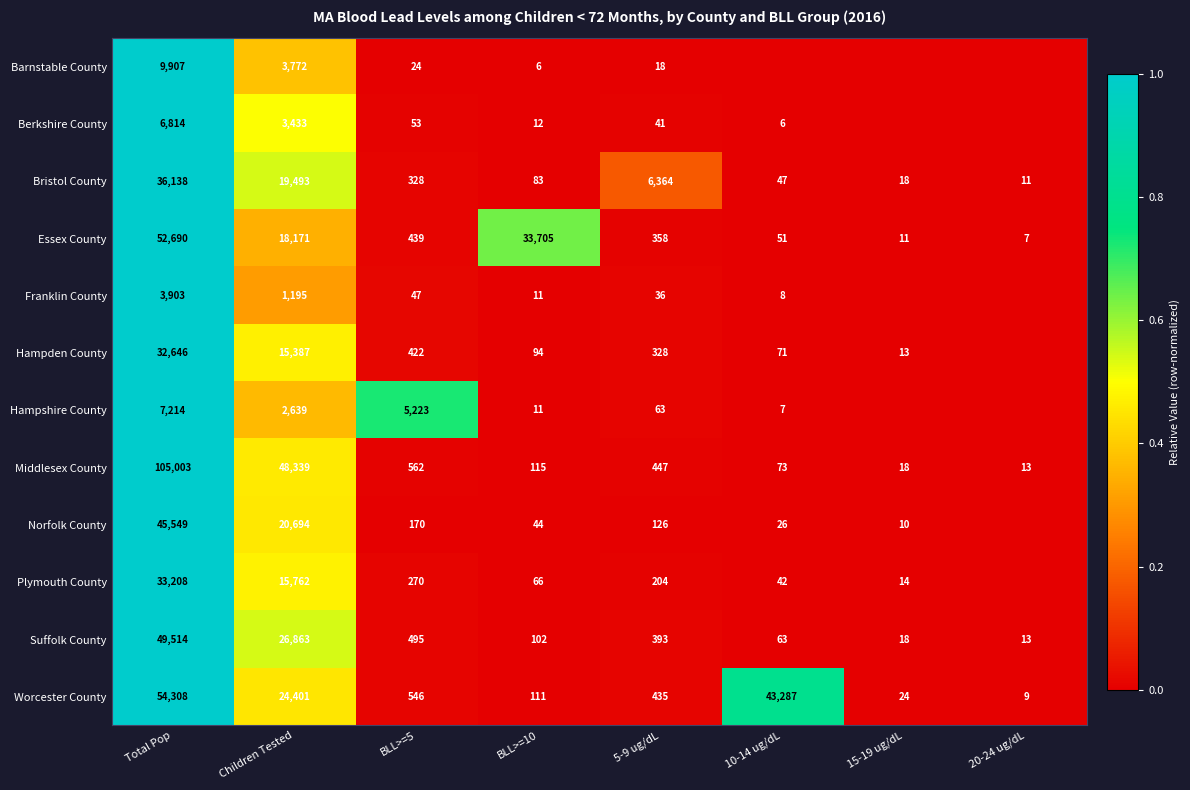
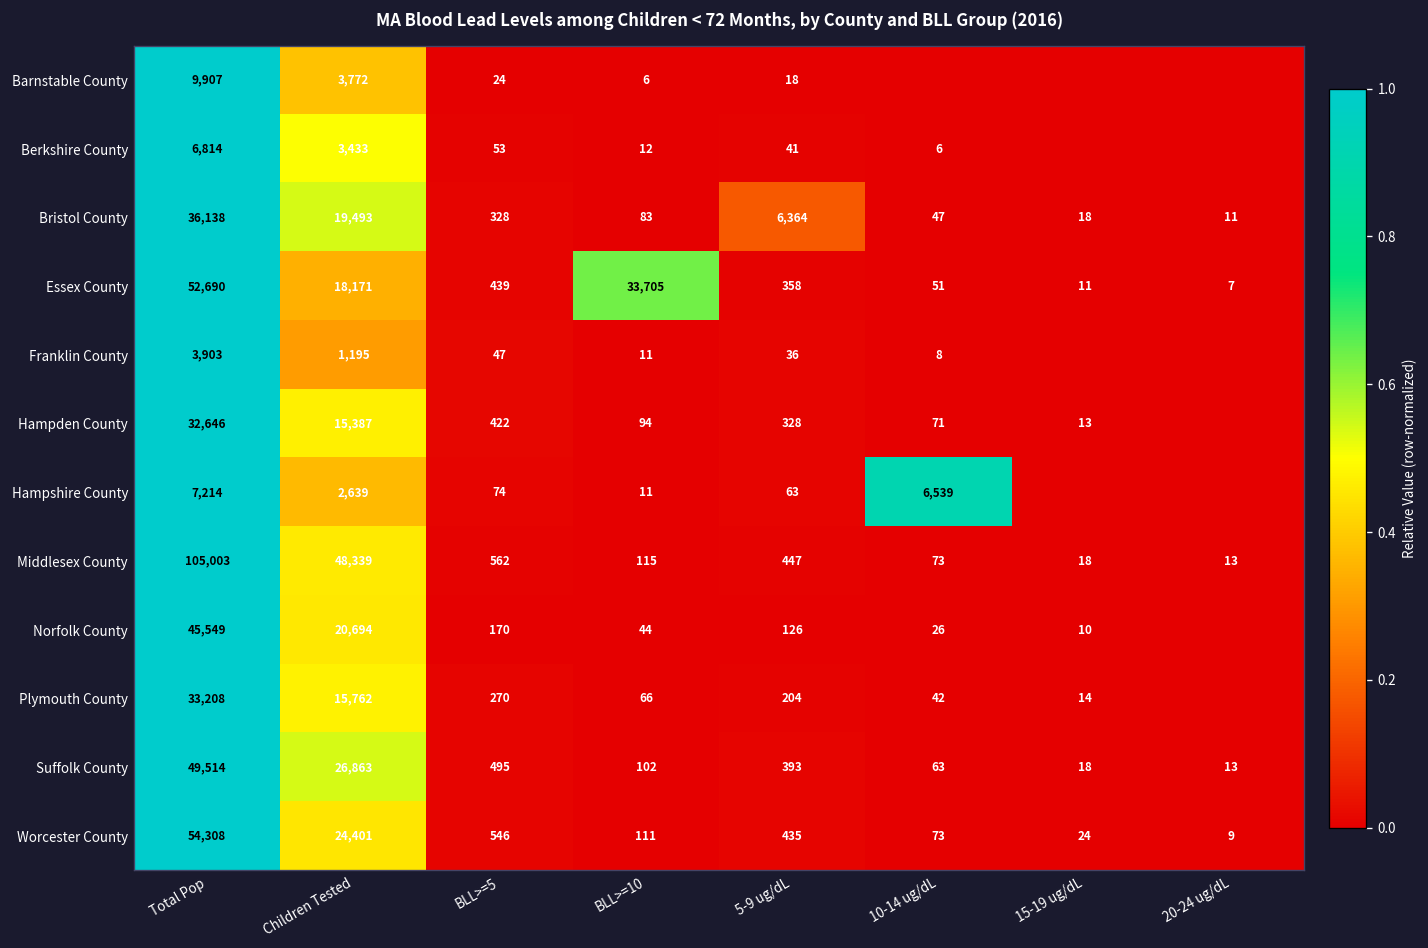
  {
    "Barnstable County": {
      "Total Pop": "9,907",
      "Children Tested": "3,772",
      "BLL>=5": "24",
      "BLL>=10": "6",
      "5-9 ug/dL": "18"
    },
    "Berkshire County": {
      "Total Pop": "6,814",
      "Children Tested": "3,433",
      "BLL>=5": "53",
      "BLL>=10": "12",
      "5-9 ug/dL": "41",
      "10-14 ug/dL": "6"
    },
    "Bristol County": {
      "Total Pop": "36,138",
      "Children Tested": "19,493",
      "BLL>=5": "328",
      "BLL>=10": "83",
      "5-9 ug/dL": "6,364",
      "10-14 ug/dL": "47",
      "15-19 ug/dL": "18",
      "20-24 ug/dL": "11"
    },
    "Essex County": {
      "Total Pop": "52,690",
      "Children Tested": "18,171",
      "BLL>=5": "439",
      "BLL>=10": "33,705",
      "5-9 ug/dL": "358",
      "10-14 ug/dL": "51",
      "15-19 ug/dL": "11",
      "20-24 ug/dL": "7"
    },
    "Franklin County": {
      "Total Pop": "3,903",
      "Children Tested": "1,195",
      "BLL>=5": "47",
      "BLL>=10": "11",
      "5-9 ug/dL": "36",
      "10-14 ug/dL": "8"
    },
    "Hampden County": {
      "Total Pop": "32,646",
      "Children Tested": "15,387",
      "BLL>=5": "422",
      "BLL>=10": "94",
      "5-9 ug/dL": "328",
      "10-14 ug/dL": "71",
      "15-19 ug/dL": "13"
    },
    "Hampshire County": {
      "Total Pop": "7,214",
      "Children Tested": "2,639",
-     "BLL>=5": "5,223",
+     "BLL>=5": "74",
      "BLL>=10": "11",
      "5-9 ug/dL": "63",
-     "10-14 ug/dL": "7"
+     "10-14 ug/dL": "6,539"
    },
    "Middlesex County": {
      "Total Pop": "105,003",
      "Children Tested": "48,339",
      "BLL>=5": "562",
      "BLL>=10": "115",
      "5-9 ug/dL": "447",
      "10-14 ug/dL": "73",
      "15-19 ug/dL": "18",
      "20-24 ug/dL": "13"
    },
    "Norfolk County": {
      "Total Pop": "45,549",
      "Children Tested": "20,694",
      "BLL>=5": "170",
      "BLL>=10": "44",
      "5-9 ug/dL": "126",
      "10-14 ug/dL": "26",
      "15-19 ug/dL": "10"
    },
    "Plymouth County": {
      "Total Pop": "33,208",
      "Children Tested": "15,762",
      "BLL>=5": "270",
      "BLL>=10": "66",
      "5-9 ug/dL": "204",
      "10-14 ug/dL": "42",
      "15-19 ug/dL": "14"
    },
    "Suffolk County": {
      "Total Pop": "49,514",
      "Children Tested": "26,863",
      "BLL>=5": "495",
      "BLL>=10": "102",
      "5-9 ug/dL": "393",
      "10-14 ug/dL": "63",
      "15-19 ug/dL": "18",
      "20-24 ug/dL": "13"
    },
    "Worcester County": {
      "Total Pop": "54,308",
      "Children Tested": "24,401",
      "BLL>=5": "546",
      "BLL>=10": "111",
      "5-9 ug/dL": "435",
-     "10-14 ug/dL": "43,287",
+     "10-14 ug/dL": "73",
      "15-19 ug/dL": "24",
      "20-24 ug/dL": "9"
    }
  }
